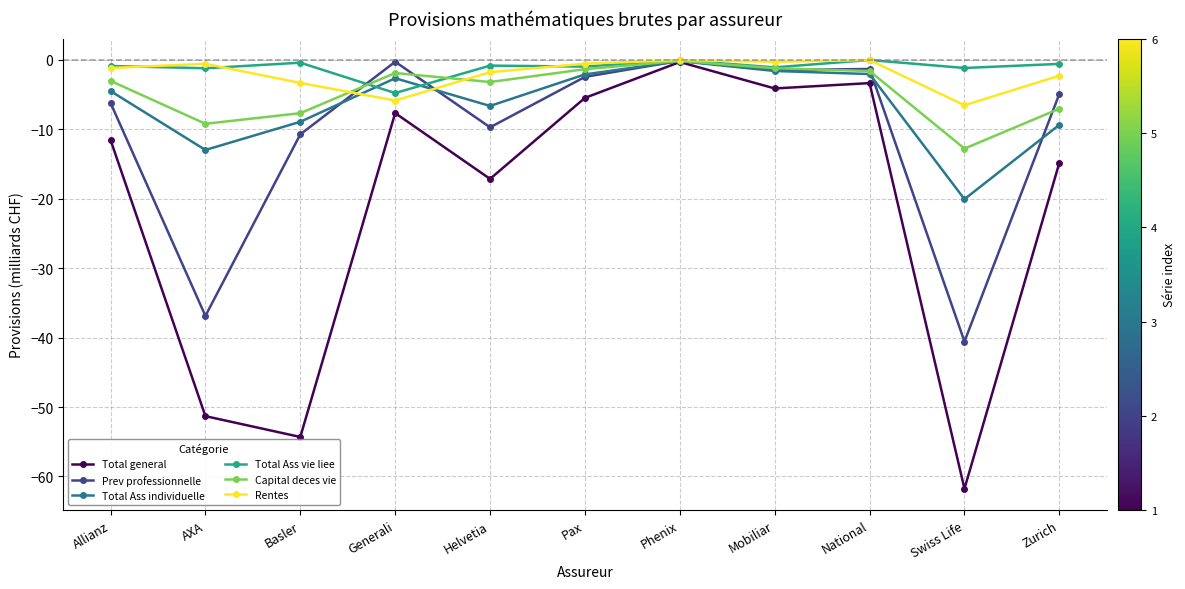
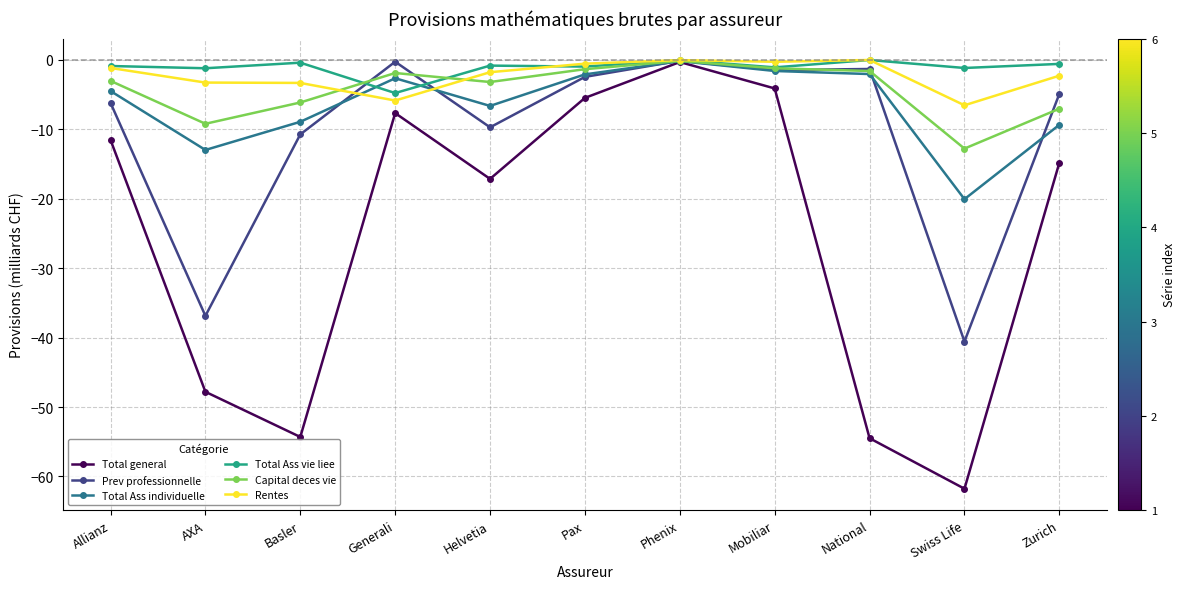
  {
    "Total general": {
      "Allianz": -12,
-     "AXA": -51,
+     "AXA": -48,
      "Basler": -54,
      "Generali": -8,
      "Helvetia": -17,
      "Pax": -5,
      "Mobiliar": -4,
-     "National": -3,
+     "National": -54,
      "Swiss Life": -62,
      "Zurich": -15
    },
    "Capital deces vie": {
      "Allianz": -3,
      "AXA": -9,
-     "Basler": -8,
+     "Basler": -6,
      "Generali": -2,
      "Helvetia": -3,
      "Pax": -1,
      "Swiss Life": -13,
      "Zurich": -7
    },
    "Rentes": {
-     "AXA": -1,
+     "AXA": -3,
      "Basler": -3,
      "Generali": -6,
      "Helvetia": -2,
      "Pax": -1,
      "Mobiliar": 0,
      "Swiss Life": -7,
      "Zurich": -2
    }
  }
